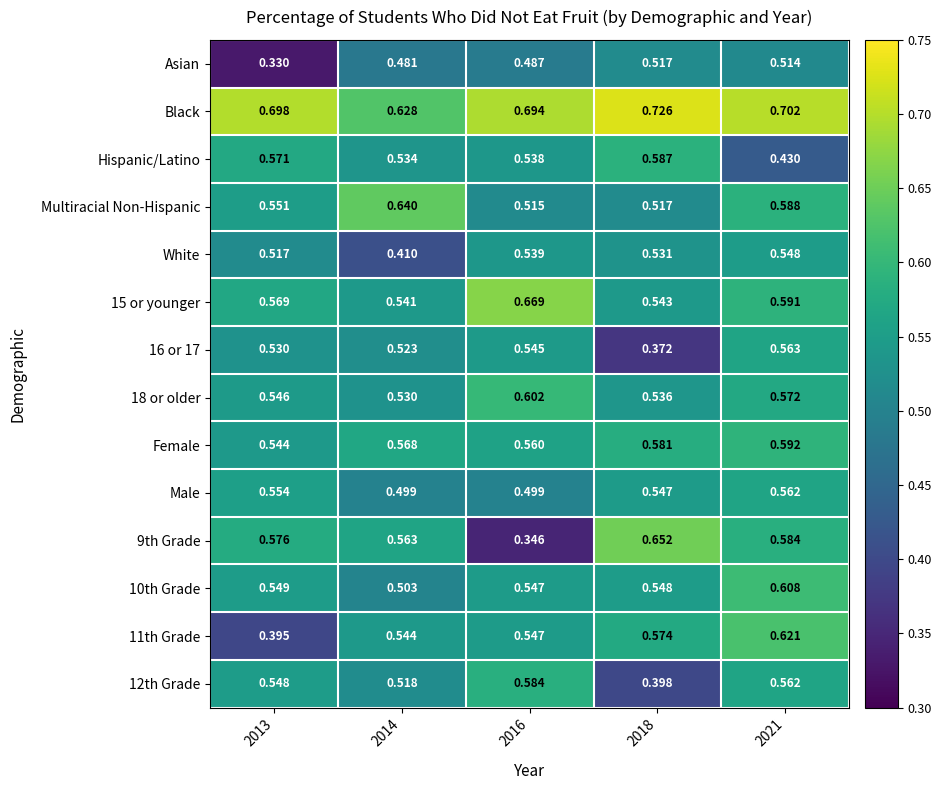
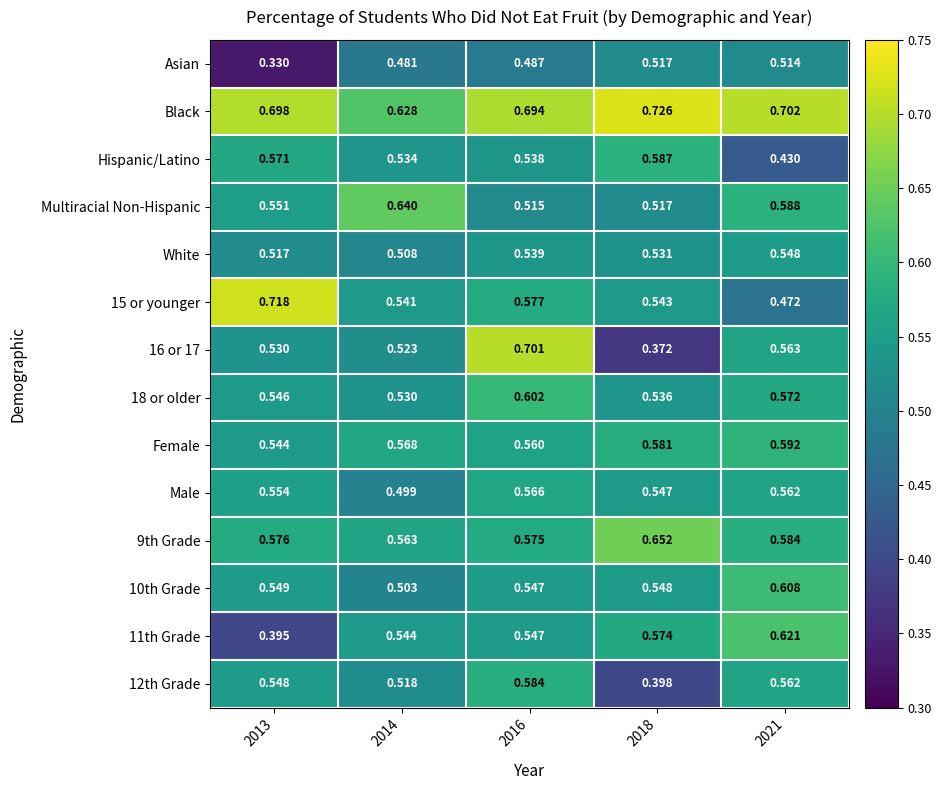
  {
    "Asian": {
      "2013": 0.330,
      "2014": 0.481,
      "2016": 0.487,
      "2018": 0.517,
      "2021": 0.514
    },
    "Black": {
      "2013": 0.698,
      "2014": 0.628,
      "2016": 0.694,
      "2018": 0.726,
      "2021": 0.702
    },
    "Hispanic/Latino": {
      "2013": 0.571,
      "2014": 0.534,
      "2016": 0.538,
      "2018": 0.587,
      "2021": 0.430
    },
    "Multiracial Non-Hispanic": {
      "2013": 0.551,
      "2014": 0.640,
      "2016": 0.515,
      "2018": 0.517,
      "2021": 0.588
    },
    "White": {
      "2013": 0.517,
-     "2014": 0.410,
+     "2014": 0.508,
      "2016": 0.539,
      "2018": 0.531,
      "2021": 0.548
    },
    "15 or younger": {
-     "2013": 0.569,
+     "2013": 0.718,
      "2014": 0.541,
-     "2016": 0.669,
+     "2016": 0.577,
      "2018": 0.543,
-     "2021": 0.591
+     "2021": 0.472
    },
    "16 or 17": {
      "2013": 0.530,
      "2014": 0.523,
-     "2016": 0.545,
+     "2016": 0.701,
      "2018": 0.372,
      "2021": 0.563
    },
    "18 or older": {
      "2013": 0.546,
      "2014": 0.530,
      "2016": 0.602,
      "2018": 0.536,
      "2021": 0.572
    },
    "Female": {
      "2013": 0.544,
      "2014": 0.568,
      "2016": 0.560,
      "2018": 0.581,
      "2021": 0.592
    },
    "Male": {
      "2013": 0.554,
      "2014": 0.499,
-     "2016": 0.499,
+     "2016": 0.566,
      "2018": 0.547,
      "2021": 0.562
    },
    "9th Grade": {
      "2013": 0.576,
      "2014": 0.563,
-     "2016": 0.346,
+     "2016": 0.575,
      "2018": 0.652,
      "2021": 0.584
    },
    "10th Grade": {
      "2013": 0.549,
      "2014": 0.503,
      "2016": 0.547,
      "2018": 0.548,
      "2021": 0.608
    },
    "11th Grade": {
      "2013": 0.395,
      "2014": 0.544,
      "2016": 0.547,
      "2018": 0.574,
      "2021": 0.621
    },
    "12th Grade": {
      "2013": 0.548,
      "2014": 0.518,
      "2016": 0.584,
      "2018": 0.398,
      "2021": 0.562
    }
  }
